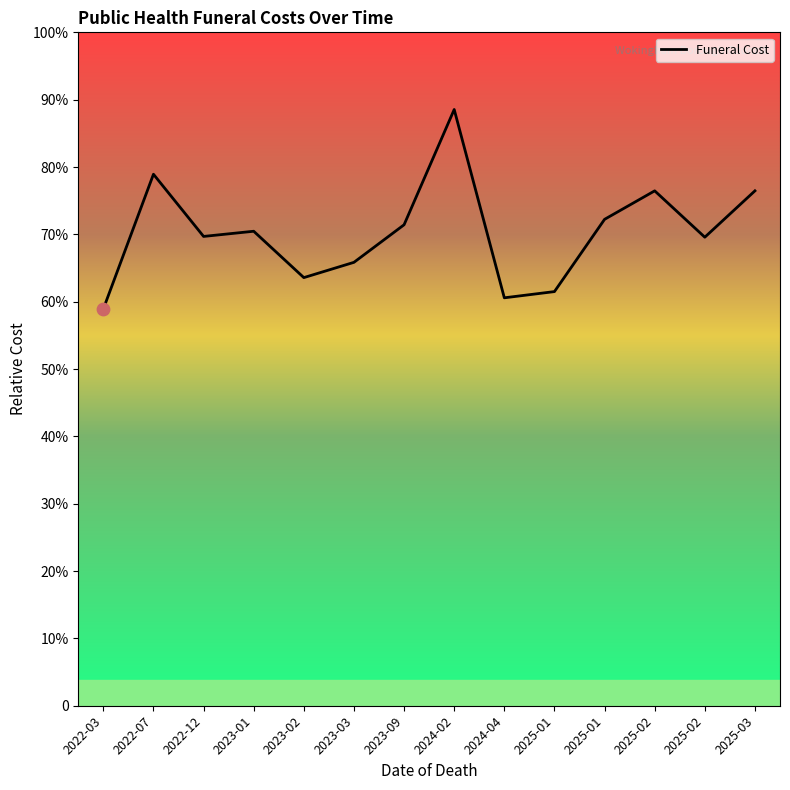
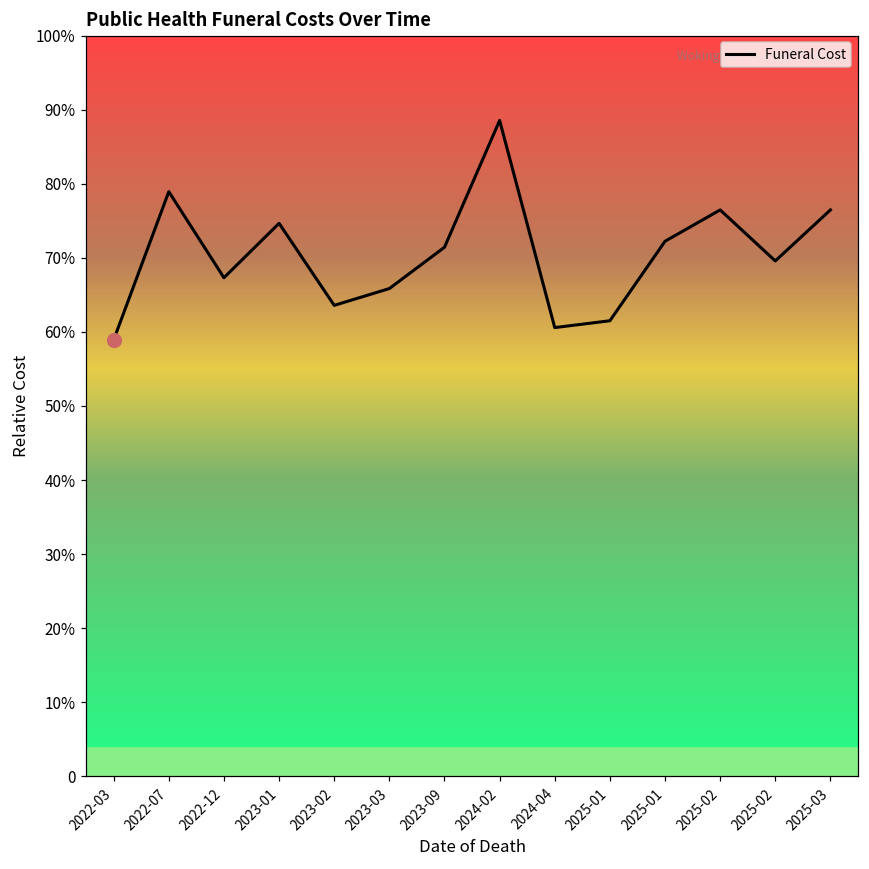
  {
    "Funeral Cost": {
      "2022-07": "79%",
-     "2022-12": "70%",
-     "2023-01": "70%",
+     "2022-12": "67%",
+     "2023-01": "75%",
      "2023-02": "64%",
      "2023-03": "66%",
      "2023-09": "71%",
      "2024-02": "89%",
      "2024-04": "61%",
      "2025-03": "76%"
    }
  }
